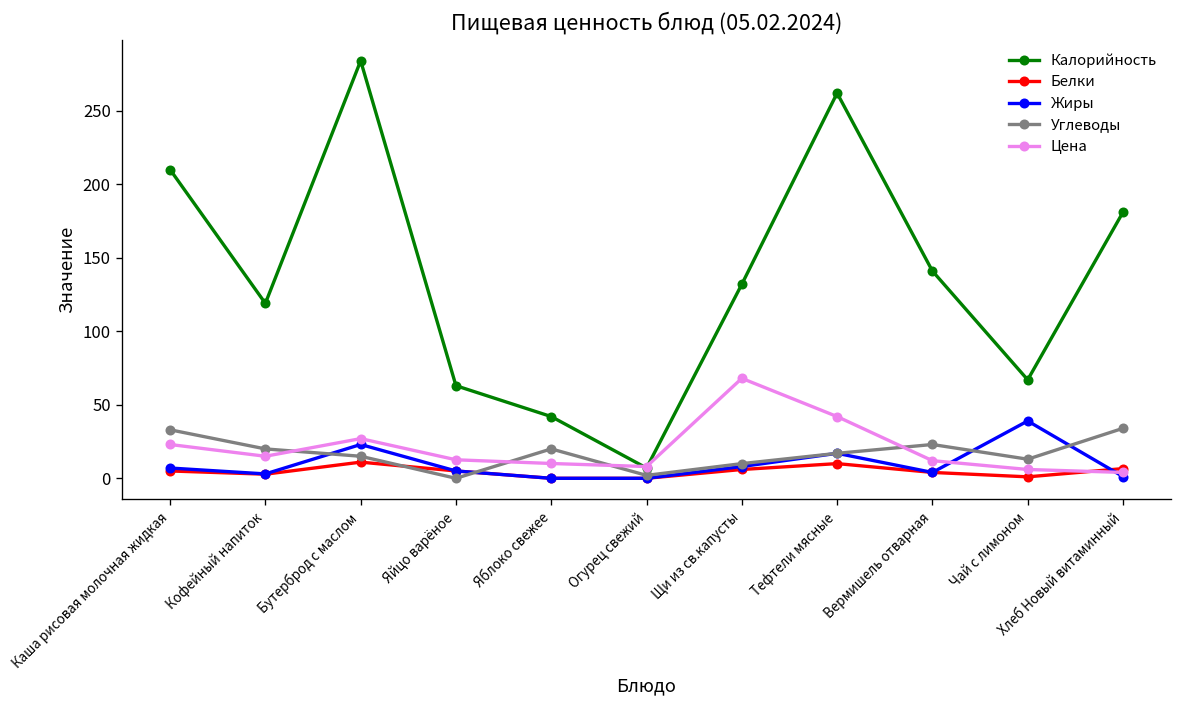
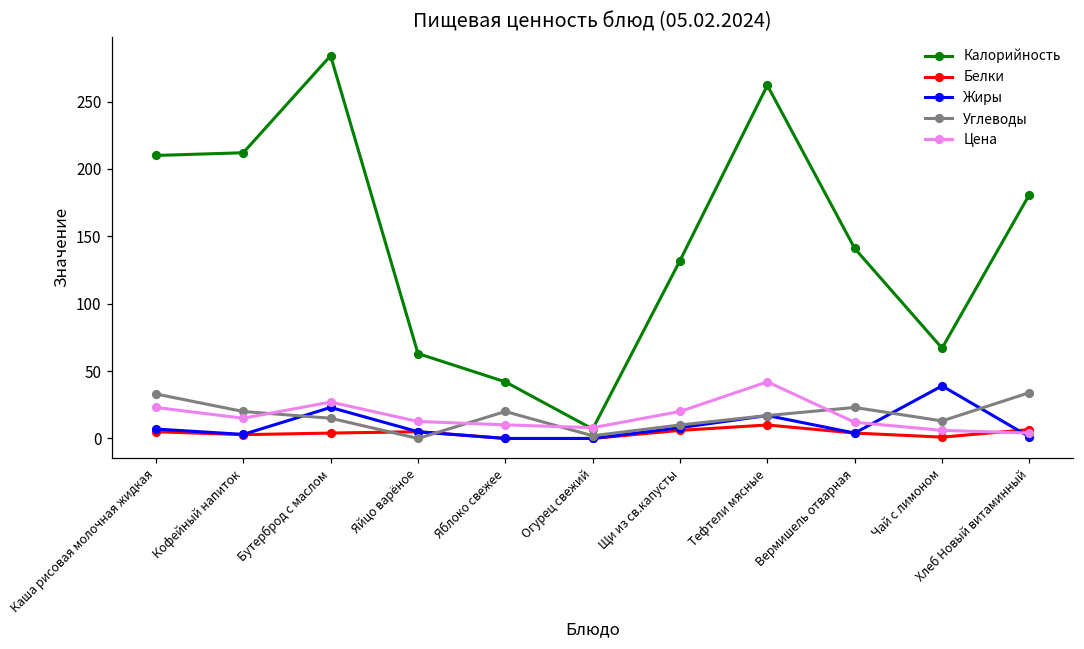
  {
    "Калорийность": {
      "Каша рисовая молочная жидкая": 210,
-     "Кофейный напиток": 119,
+     "Кофейный напиток": 212,
      "Бутерброд с маслом": 284,
      "Яйцо варёное": 63,
      "Яблоко свежее": 42,
      "Щи из св.капусты": 132,
      "Тефтели мясные": 262,
      "Вермишель отварная": 141,
      "Чай с лимоном": 67,
      "Хлеб Новый витаминный": 181
    },
    "Белки": {
-     "Бутерброд с маслом": 11,
+     "Бутерброд с маслом": 4,
      "Тефтели мясные": 10,
      "Чай с лимоном": 1,
      "Хлеб Новый витаминный": 7
    },
    "Жиры": {
      "Бутерброд с маслом": 23,
      "Чай с лимоном": 39,
      "Хлеб Новый витаминный": 1
    },
    "Углеводы": {
      "Каша рисовая молочная жидкая": 33,
      "Кофейный напиток": 20,
      "Бутерброд с маслом": 15,
      "Яйцо варёное": 0,
      "Яблоко свежее": 20,
      "Вермишель отварная": 23,
      "Чай с лимоном": 13,
      "Хлеб Новый витаминный": 34
    },
    "Цена": {
      "Каша рисовая молочная жидкая": 23,
      "Кофейный напиток": 15,
      "Бутерброд с маслом": 27,
      "Яйцо варёное": 13,
      "Яблоко свежее": 10,
-     "Щи из св.капусты": 68,
+     "Щи из св.капусты": 20,
      "Тефтели мясные": 42,
      "Вермишель отварная": 12,
      "Чай с лимоном": 6,
      "Хлеб Новый витаминный": 4
    }
  }
